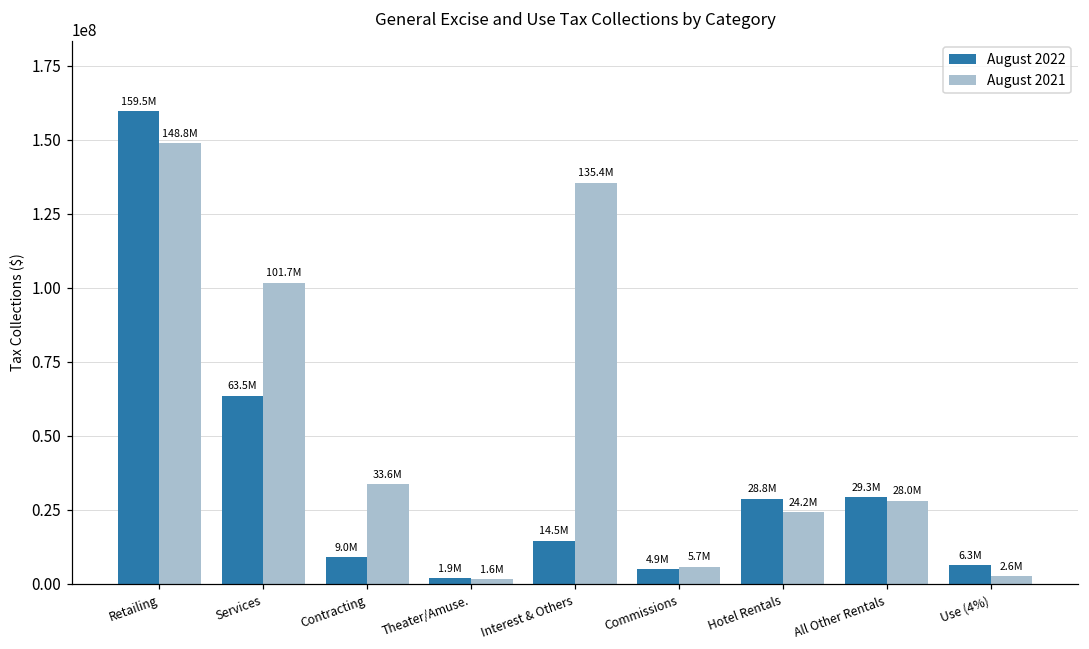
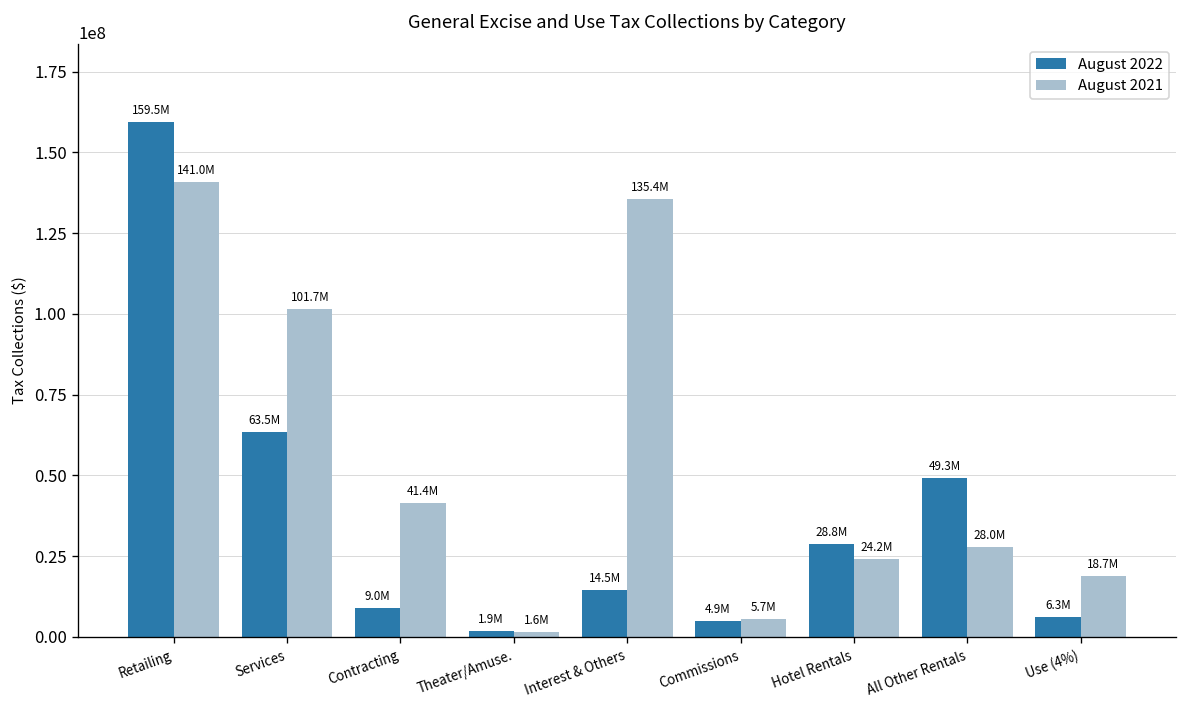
  {
    "August 2022": {
      "Retailing": "159.5M",
      "Services": "63.5M",
      "Contracting": "9.0M",
      "Theater/Amuse.": "1.9M",
      "Interest & Others": "14.5M",
      "Commissions": "4.9M",
      "Hotel Rentals": "28.8M",
-     "All Other Rentals": "29.3M",
+     "All Other Rentals": "49.3M",
      "Use (4%)": "6.3M"
    },
    "August 2021": {
-     "Retailing": "148.8M",
+     "Retailing": "141.0M",
      "Services": "101.7M",
-     "Contracting": "33.6M",
+     "Contracting": "41.4M",
      "Theater/Amuse.": "1.6M",
      "Interest & Others": "135.4M",
      "Commissions": "5.7M",
      "Hotel Rentals": "24.2M",
      "All Other Rentals": "28.0M",
-     "Use (4%)": "2.6M"
+     "Use (4%)": "18.7M"
    }
  }
